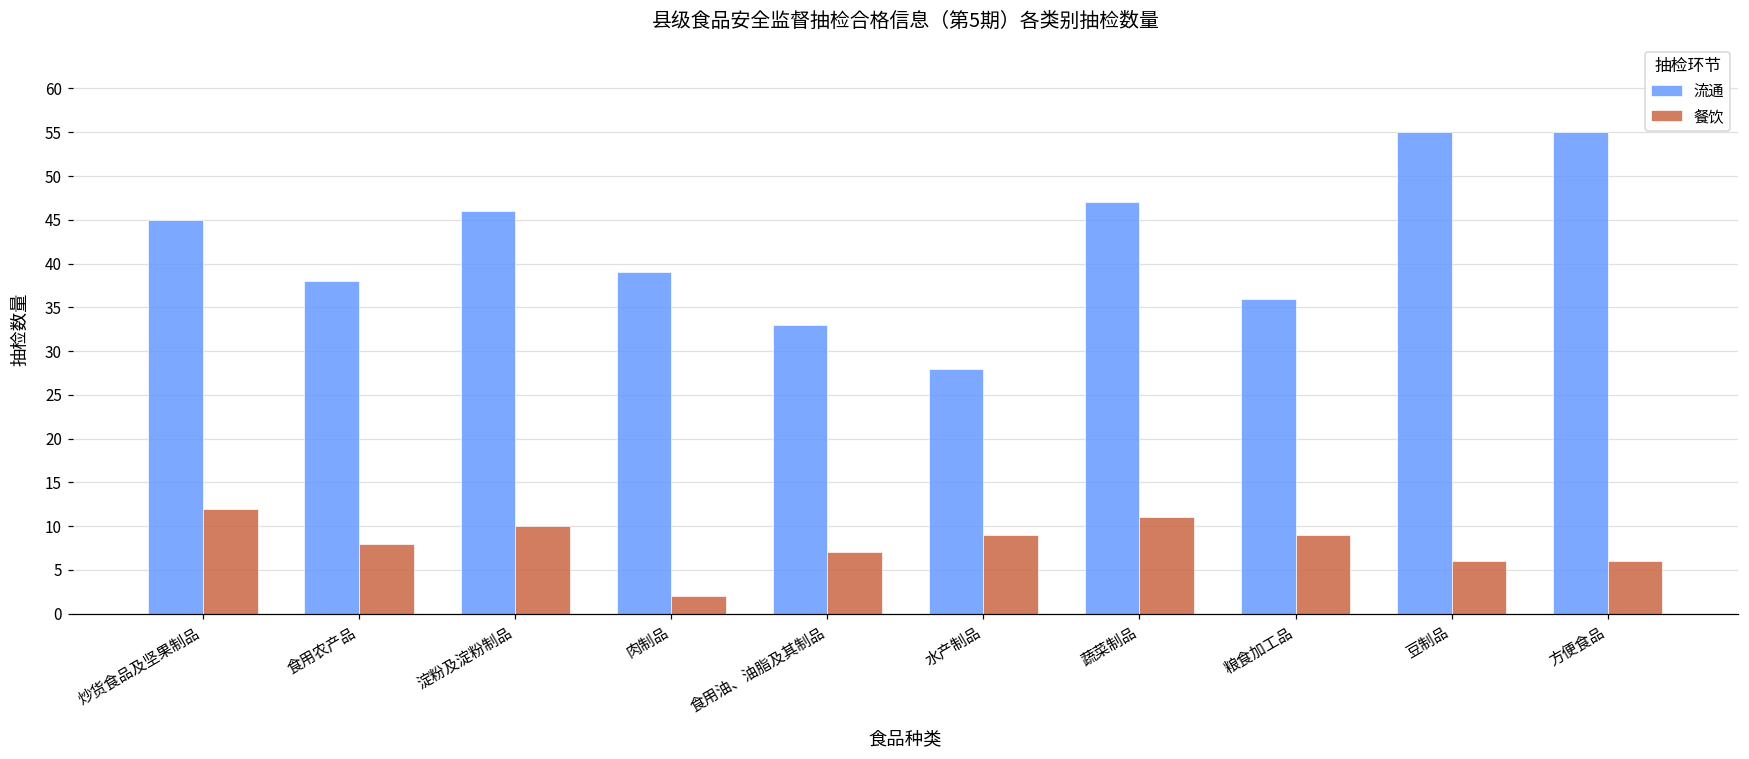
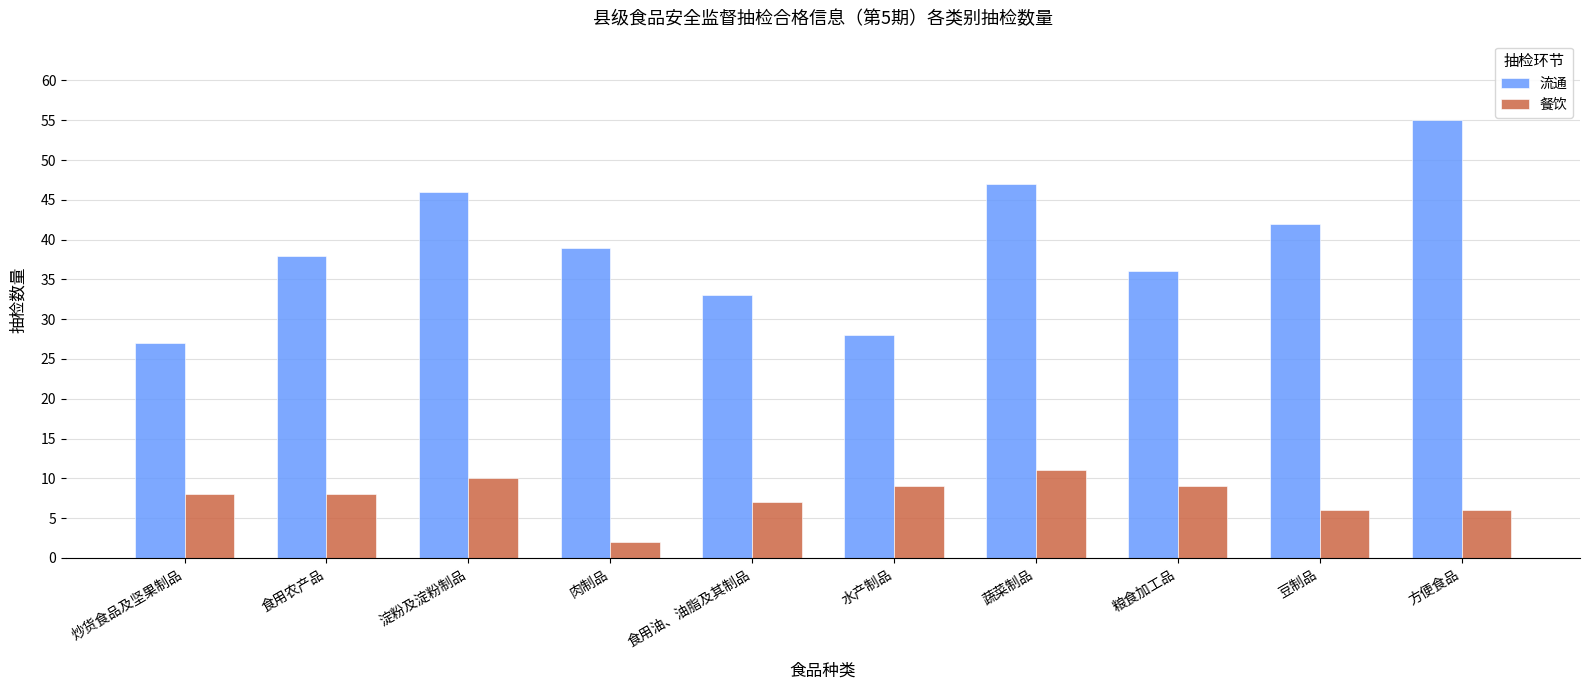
  {
    "流通": {
-     "炒货食品及坚果制品": 45,
+     "炒货食品及坚果制品": 27,
      "食用农产品": 38,
      "淀粉及淀粉制品": 46,
      "肉制品": 39,
      "食用油、油脂及其制品": 33,
      "水产制品": 28,
      "蔬菜制品": 47,
      "粮食加工品": 36,
-     "豆制品": 55,
+     "豆制品": 42,
      "方便食品": 55
    },
    "餐饮": {
-     "炒货食品及坚果制品": 12,
+     "炒货食品及坚果制品": 8,
      "食用农产品": 8,
      "淀粉及淀粉制品": 10,
      "肉制品": 2,
      "食用油、油脂及其制品": 7,
      "水产制品": 9,
      "蔬菜制品": 11,
      "粮食加工品": 9,
      "豆制品": 6,
      "方便食品": 6
    }
  }
